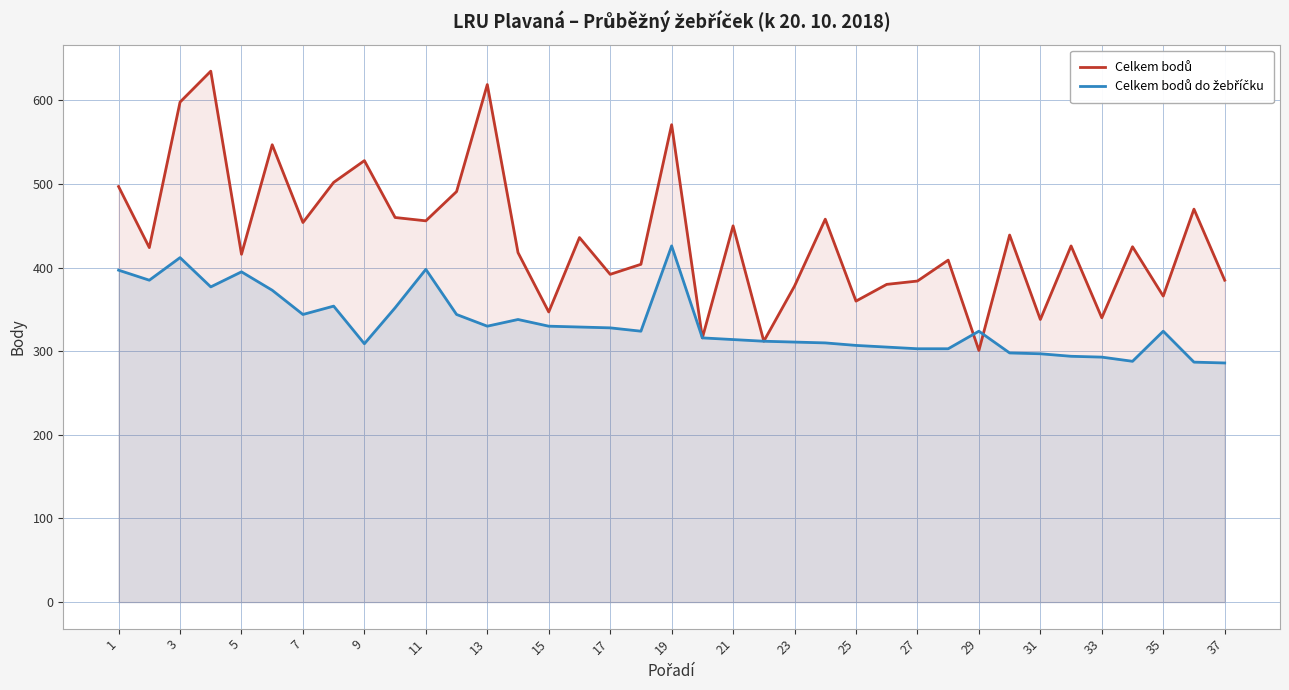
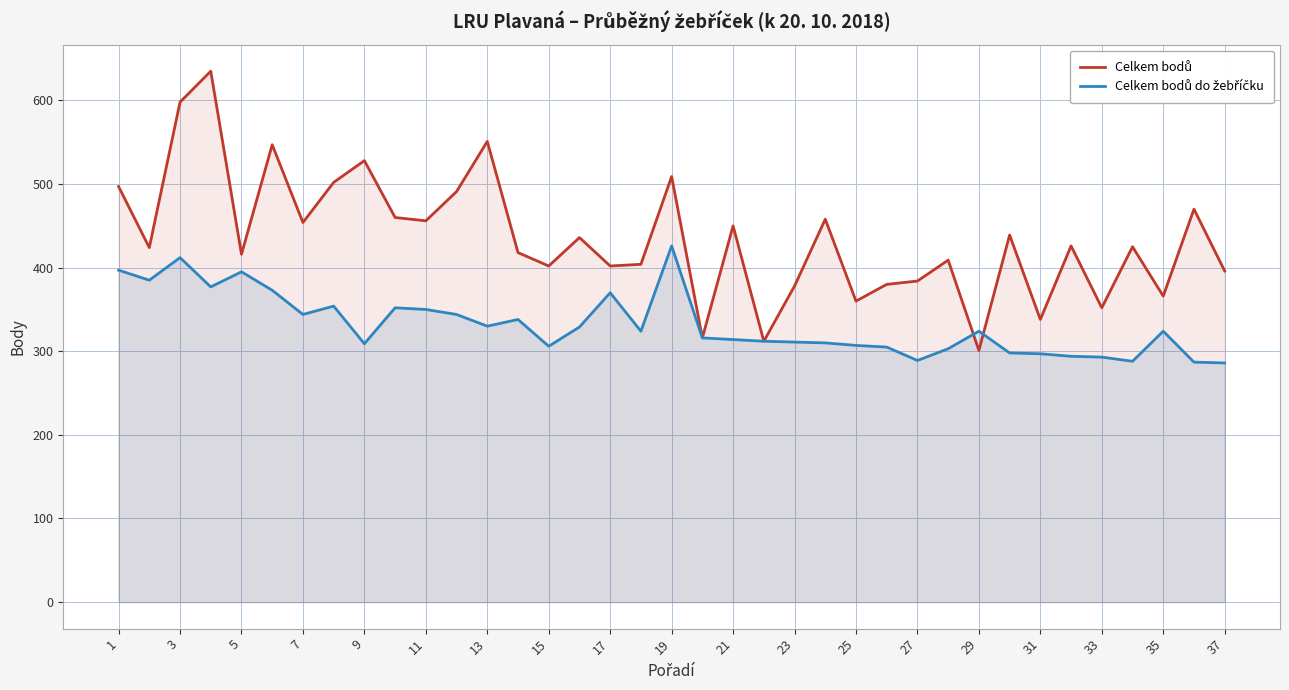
  {
    "Celkem bodů": {
      "1": 500,
      "3": 600,
      "5": 420,
      "7": 450,
      "9": 530,
      "11": 460,
-     "13": 620,
-     "15": 350,
-     "17": 390,
-     "19": 570,
+     "13": 550,
+     "15": 400,
+     "17": 400,
+     "19": 510,
      "21": 450,
      "23": 380,
      "25": 360,
      "27": 380,
      "29": 300,
      "31": 340,
-     "33": 340,
+     "33": 350,
      "35": 370,
-     "37": 390
+     "37": 400
    },
    "Celkem bodů do žebříčku": {
      "1": 400,
      "3": 410,
      "5": 400,
      "7": 340,
      "9": 310,
-     "11": 400,
+     "11": 350,
      "13": 330,
-     "15": 330,
-     "17": 330,
+     "15": 310,
+     "17": 370,
      "19": 430,
      "21": 310,
      "23": 310,
      "25": 310,
-     "27": 300,
+     "27": 290,
      "29": 320,
      "31": 300,
      "33": 290,
      "35": 320,
      "37": 290
    }
  }
